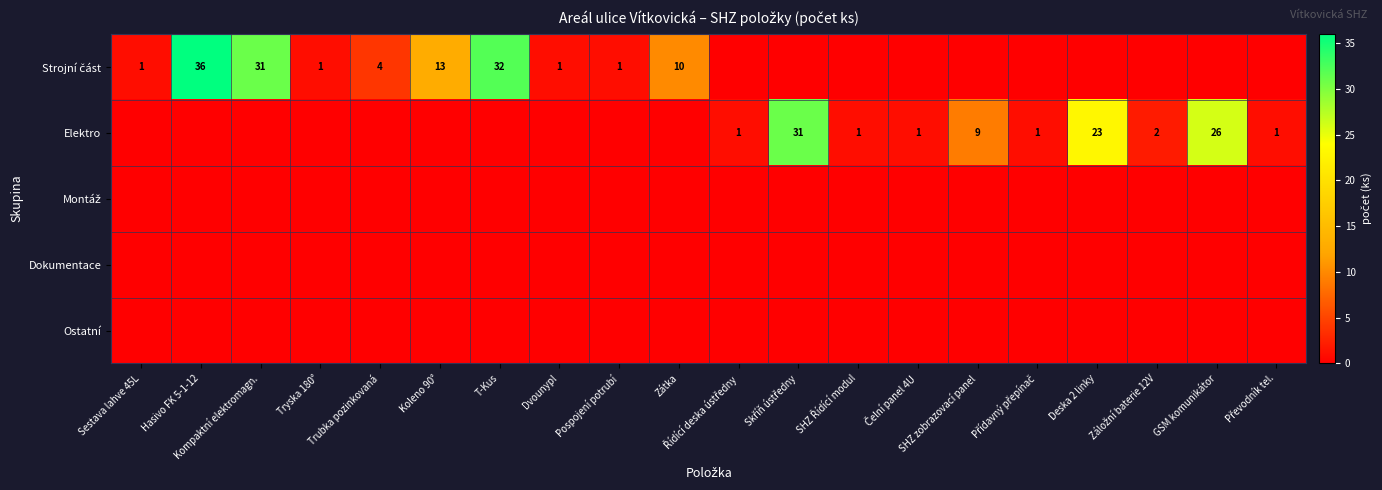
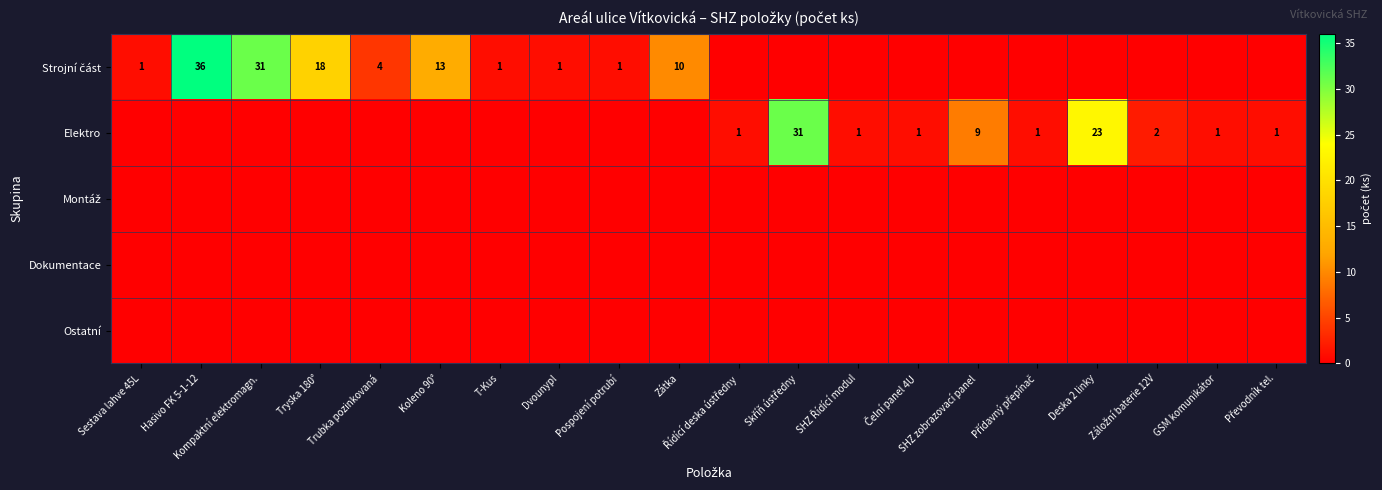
  {
    "Strojní část": {
      "Sestava lahve 45L": 1,
      "Hasivo FK 5-1-12": 36,
      "Kompaktní elektromagn.": 31,
-     "Tryska 180°": 1,
+     "Tryska 180°": 18,
      "Trubka pozinkovaná": 4,
      "Koleno 90°": 13,
-     "T-Kus": 32,
+     "T-Kus": 1,
      "Dvounypl": 1,
      "Pospojení potrubí": 1,
      "Zátka": 10
    },
    "Elektro": {
      "Řídící deska ústředny": 1,
      "Skříň ústředny": 31,
      "SHZ Řídící modul": 1,
      "Čelní panel 4U": 1,
      "SHZ zobrazovací panel": 9,
      "Přídavný přepínač": 1,
      "Deska 2 linky": 23,
      "Záložní baterie 12V": 2,
-     "GSM komunikátor": 26,
+     "GSM komunikátor": 1,
      "Převodník tel.": 1
    }
  }
